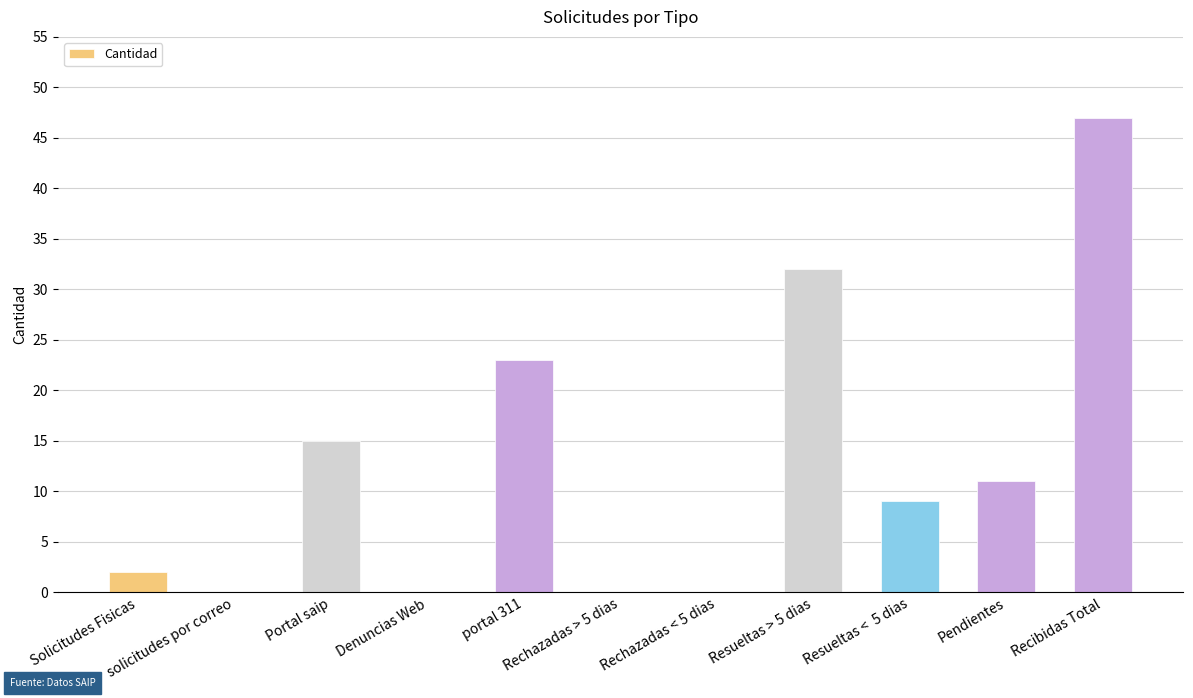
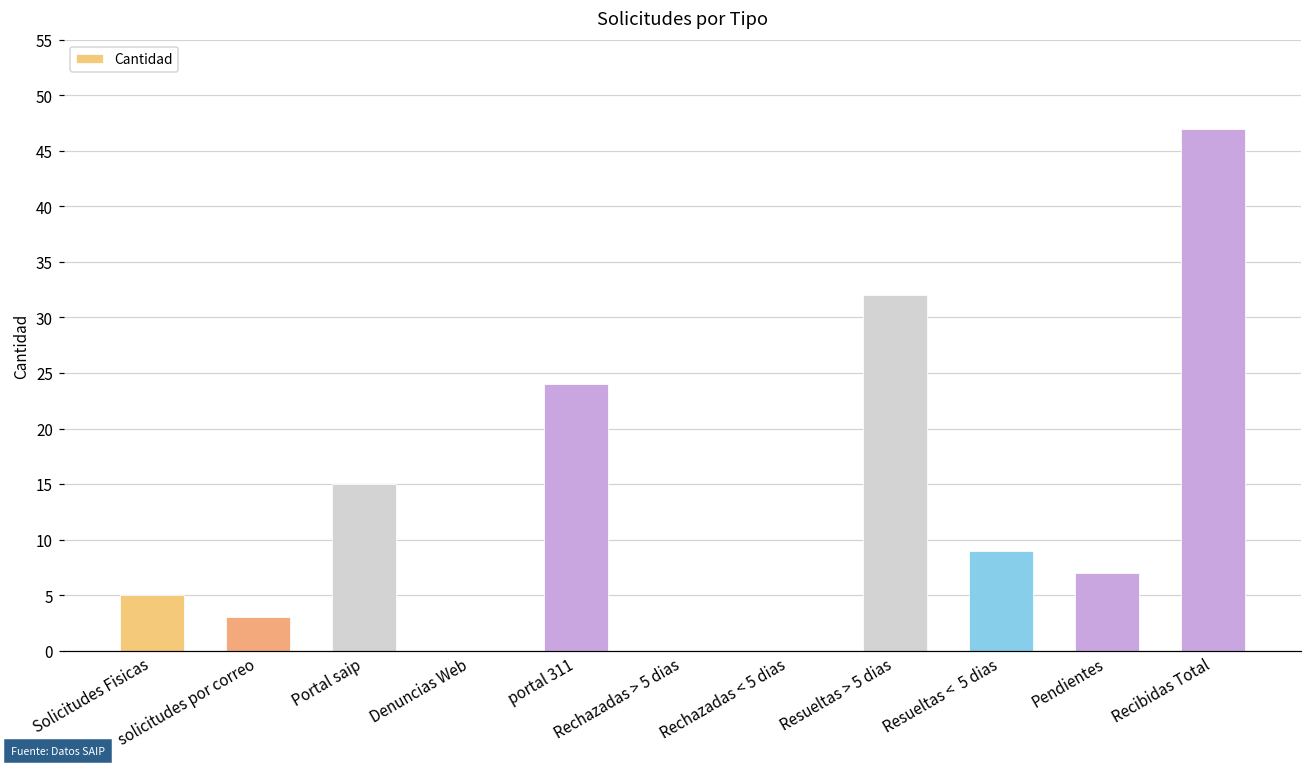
  {
-   "Solicitudes Fisicas": 2,
-   "solicitudes por correo": 0,
+   "Solicitudes Fisicas": 5,
+   "solicitudes por correo": 3,
    "Portal saip": 15,
    "Denuncias Web": 0,
-   "portal 311": 23,
+   "portal 311": 24,
    "Rechazadas > 5 dias": 0,
    "Rechazadas < 5 dias": 0,
    "Resueltas > 5 dias": 32,
    "Resueltas < 5 dias": 9,
-   "Pendientes": 11,
+   "Pendientes": 7,
    "Recibidas Total": 47
  }
